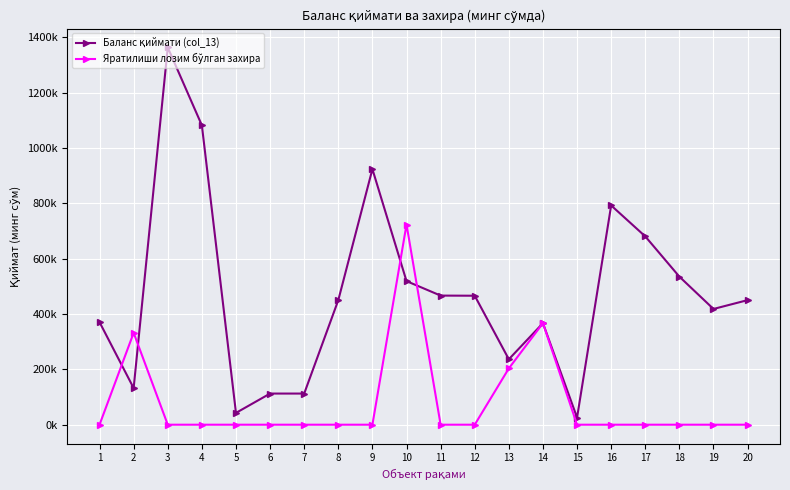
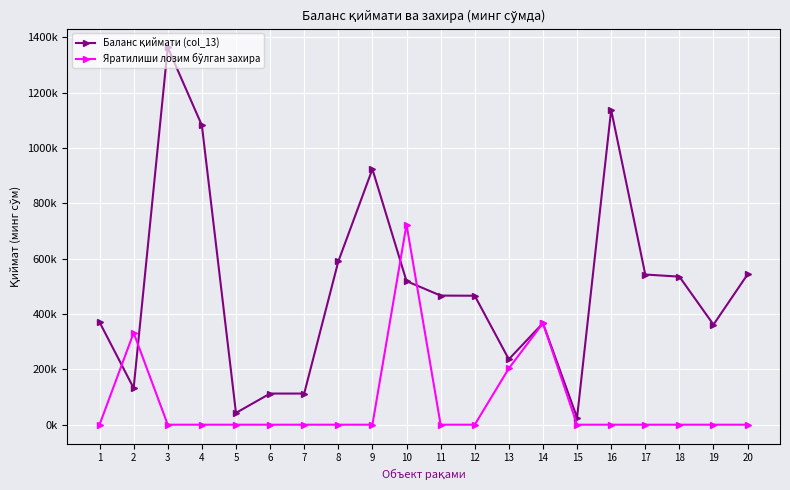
  {
    "Баланс қиймати (col_13)": {
      "1": 370000,
      "2": 130000,
      "4": 1080000,
      "5": 40000,
      "6": 110000,
      "7": 110000,
-     "8": 450000,
+     "8": 590000,
      "9": 920000,
      "10": 520000,
      "11": 470000,
      "12": 470000,
      "13": 240000,
      "15": 30000,
-     "16": 790000,
-     "17": 680000,
+     "16": 1140000,
+     "17": 540000,
      "18": 530000,
-     "19": 420000,
-     "20": 450000
+     "19": 360000,
+     "20": 540000
    },
    "Яратилиши лозим бўлган захира": {
      "1": 0,
      "2": 330000,
      "3": 0,
      "4": 0,
      "5": 0,
      "6": 0,
      "7": 0,
      "8": 0,
      "9": 0,
      "10": 720000,
      "11": 0,
      "12": 0,
      "13": 200000,
      "15": 0,
      "16": 0,
      "17": 0,
      "18": 0,
      "19": 0,
      "20": 0
    }
  }
